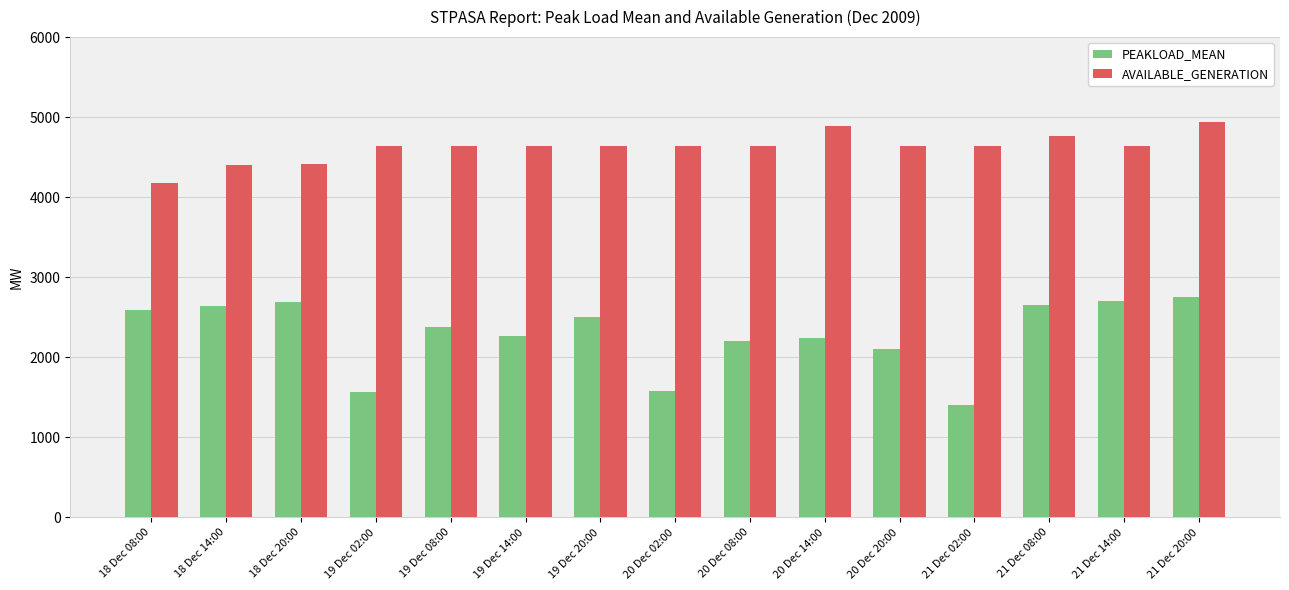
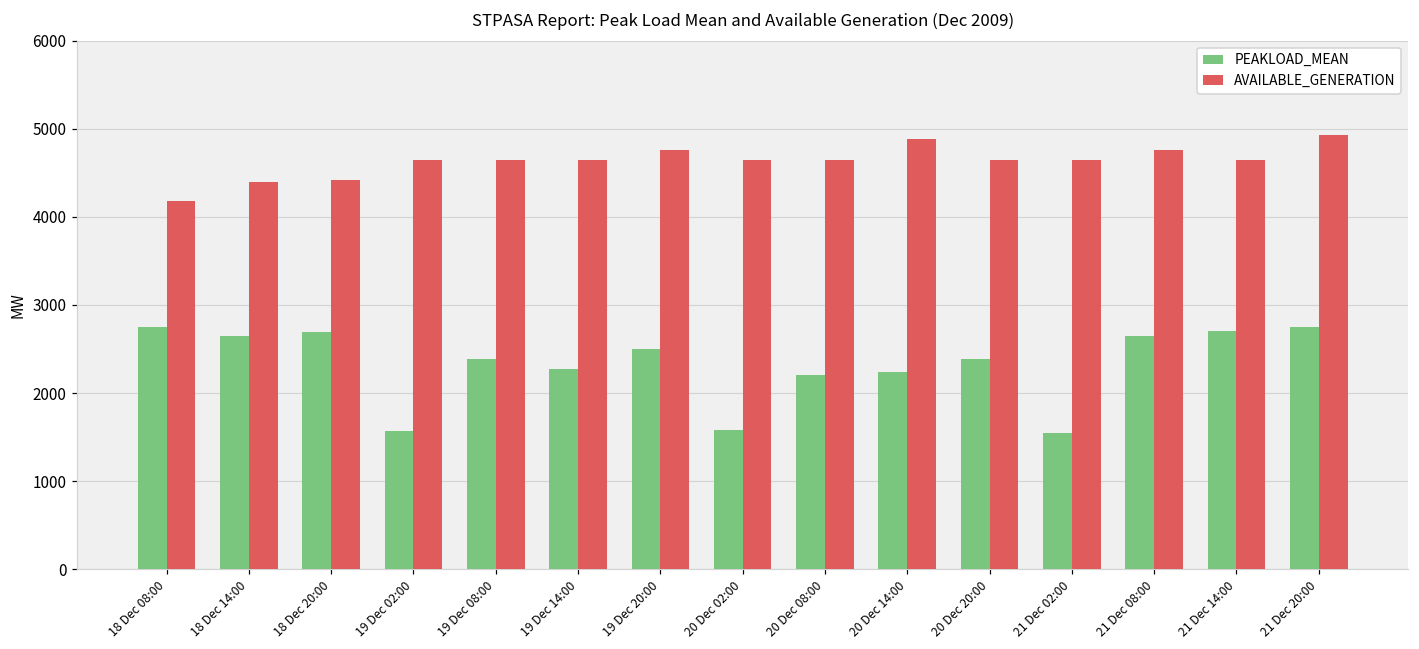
  {
    "PEAKLOAD_MEAN": {
-     "18 Dec 08:00": 2600,
+     "18 Dec 08:00": 2700,
      "18 Dec 14:00": 2600,
      "18 Dec 20:00": 2700,
      "19 Dec 02:00": 1600,
      "19 Dec 08:00": 2400,
      "19 Dec 14:00": 2300,
      "19 Dec 20:00": 2500,
      "20 Dec 02:00": 1600,
      "20 Dec 08:00": 2200,
      "20 Dec 14:00": 2200,
-     "20 Dec 20:00": 2100,
-     "21 Dec 02:00": 1400,
+     "20 Dec 20:00": 2400,
+     "21 Dec 02:00": 1500,
      "21 Dec 08:00": 2700,
      "21 Dec 14:00": 2700,
      "21 Dec 20:00": 2800
    },
    "AVAILABLE_GENERATION": {
      "18 Dec 08:00": 4200,
      "18 Dec 14:00": 4400,
      "18 Dec 20:00": 4400,
      "19 Dec 02:00": 4600,
      "19 Dec 08:00": 4600,
      "19 Dec 14:00": 4600,
-     "19 Dec 20:00": 4600,
+     "19 Dec 20:00": 4800,
      "20 Dec 02:00": 4600,
      "20 Dec 08:00": 4600,
      "20 Dec 14:00": 4900,
      "20 Dec 20:00": 4600,
      "21 Dec 02:00": 4600,
      "21 Dec 08:00": 4800,
      "21 Dec 14:00": 4600,
      "21 Dec 20:00": 4900
    }
  }
